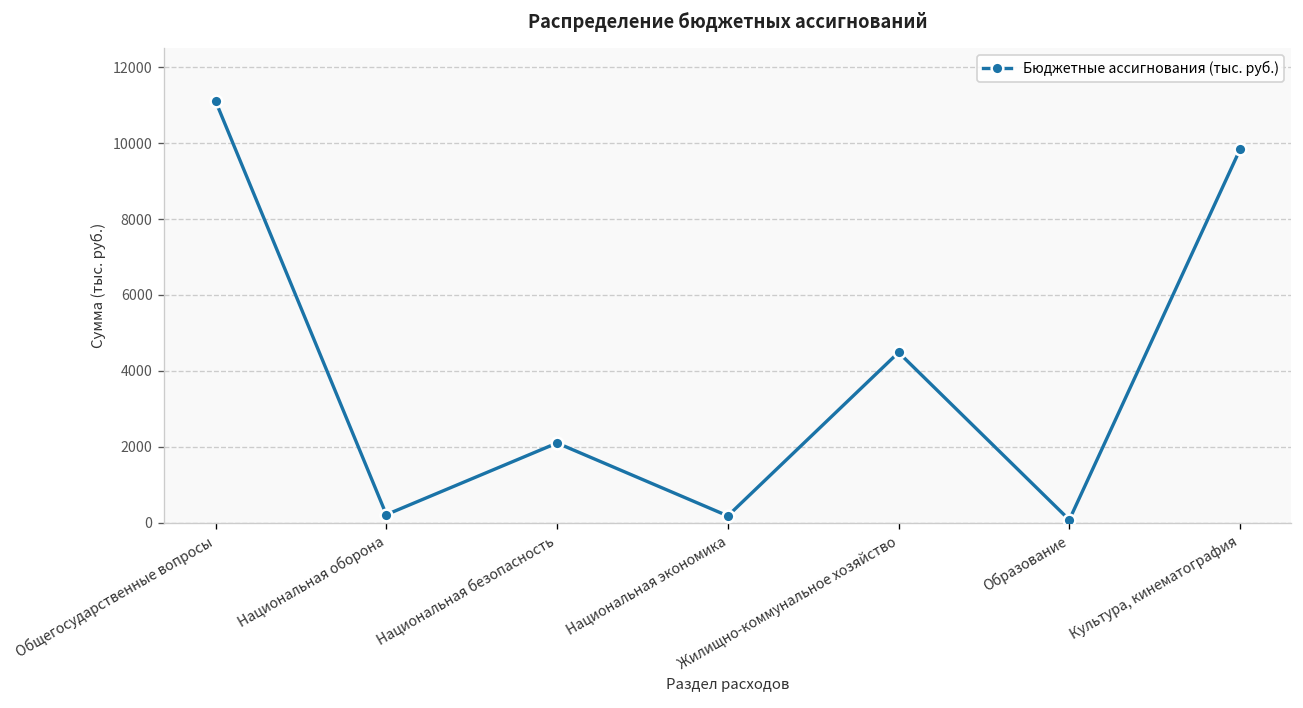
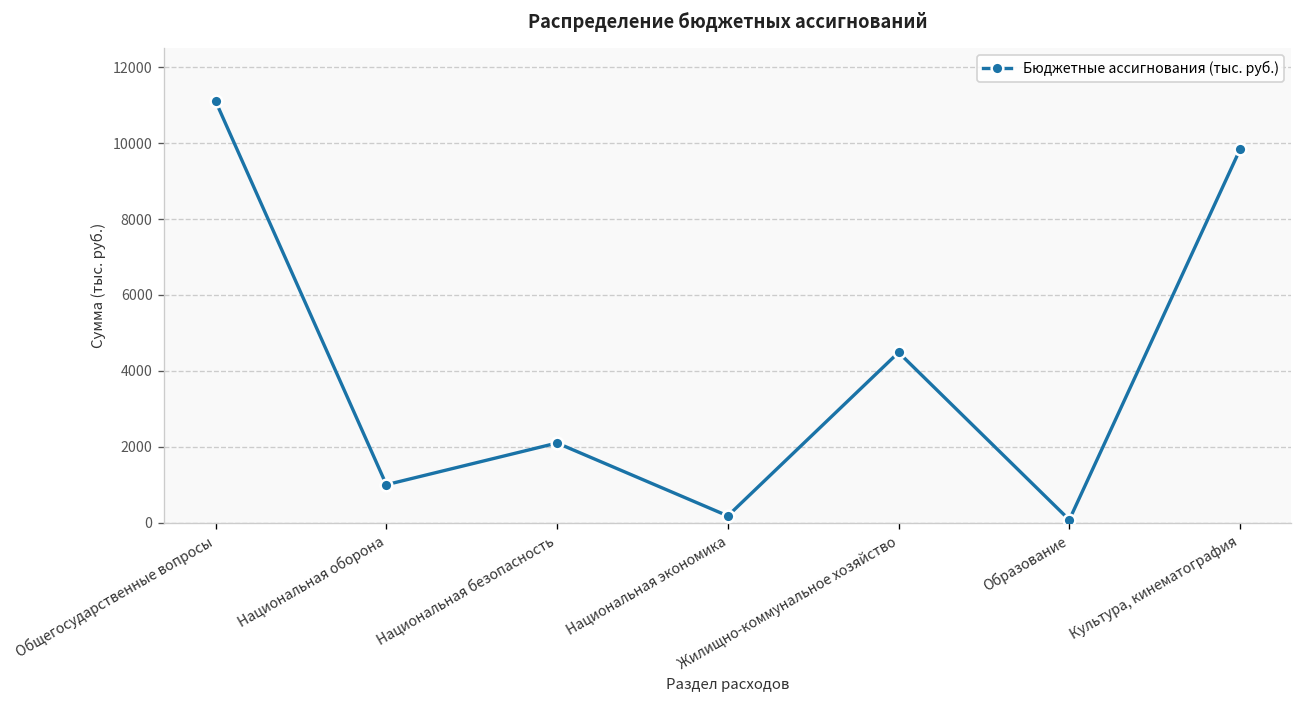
  {
    "Общегосударственные вопросы": 11100,
-   "Национальная оборона": 200,
+   "Национальная оборона": 1000,
    "Национальная безопасность": 2100,
    "Национальная экономика": 200,
    "Жилищно-коммунальное хозяйство": 4500,
    "Образование": 100,
    "Культура, кинематография": 9800
  }
